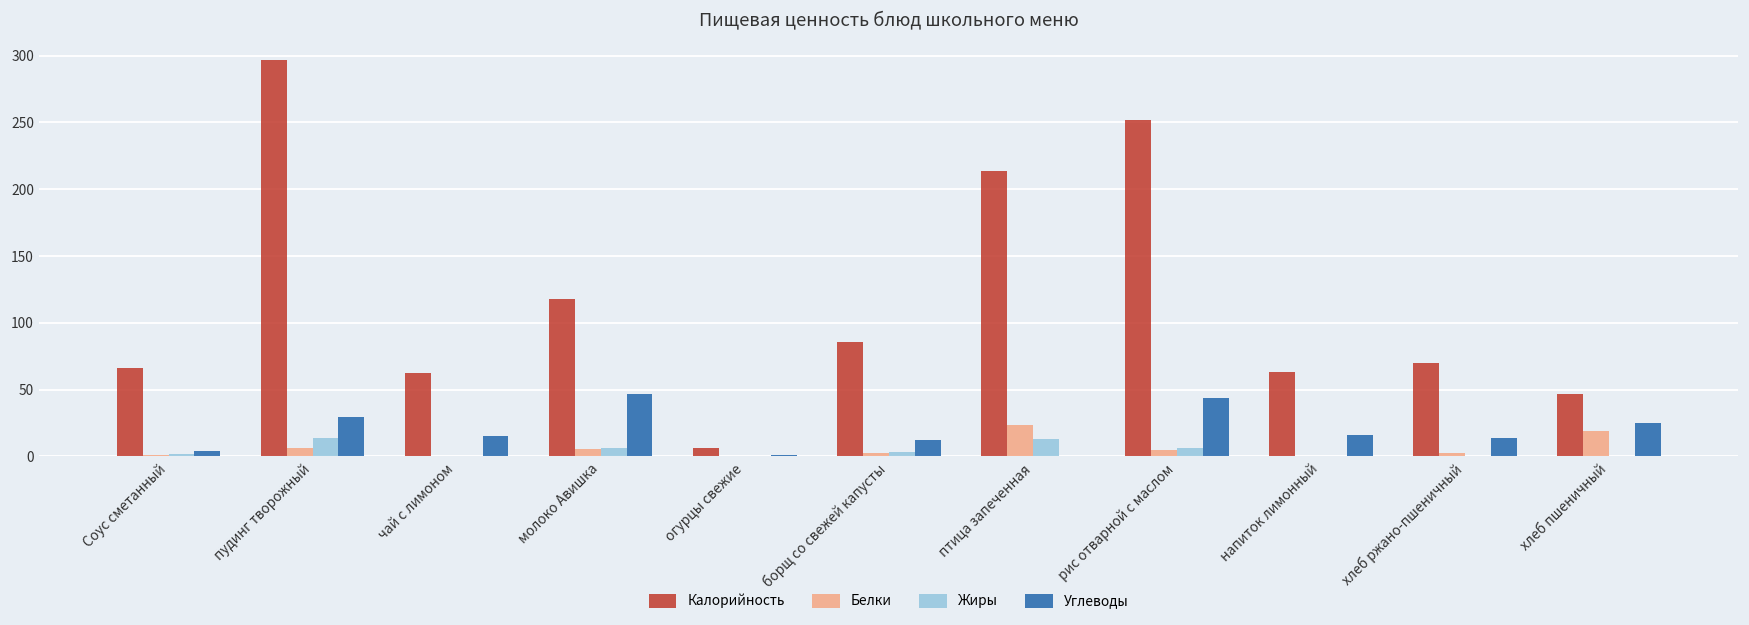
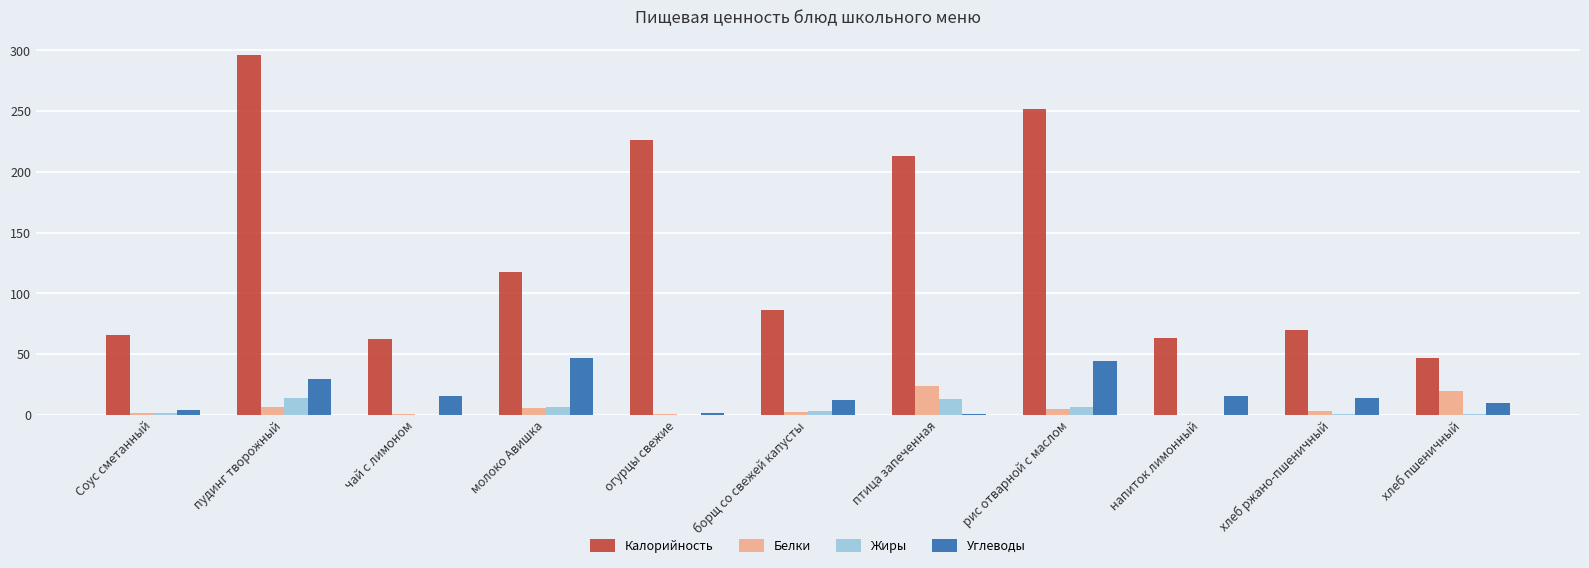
  {
    "Калорийность": {
      "Соус сметанный": 66,
      "пудинг творожный": 297,
      "чай с лимоном": 62,
      "молоко Авишка": 118,
-     "огурцы свежие": 6,
+     "огурцы свежие": 227,
      "борщ со свежей капусты": 86,
      "птица запеченная": 213,
      "рис отварной с маслом": 252,
      "напиток лимонный": 63,
      "хлеб ржано-пшеничный": 70,
      "хлеб пшеничный": 47
    },
    "Белки": {
      "пудинг творожный": 6,
      "молоко Авишка": 6,
      "борщ со свежей капусты": 2,
      "птица запеченная": 23,
      "рис отварной с маслом": 4,
      "хлеб ржано-пшеничный": 3,
      "хлеб пшеничный": 19
    },
    "Жиры": {
      "пудинг творожный": 14,
      "молоко Авишка": 6,
      "борщ со свежей капусты": 3,
      "птица запеченная": 13,
      "рис отварной с маслом": 6,
      "напиток лимонный": 0
    },
    "Углеводы": {
      "Соус сметанный": 4,
      "пудинг творожный": 30,
      "чай с лимоном": 15,
      "молоко Авишка": 47,
      "борщ со свежей капусты": 12,
      "рис отварной с маслом": 44,
      "напиток лимонный": 16,
      "хлеб ржано-пшеничный": 14,
-     "хлеб пшеничный": 25
+     "хлеб пшеничный": 10
    }
  }
